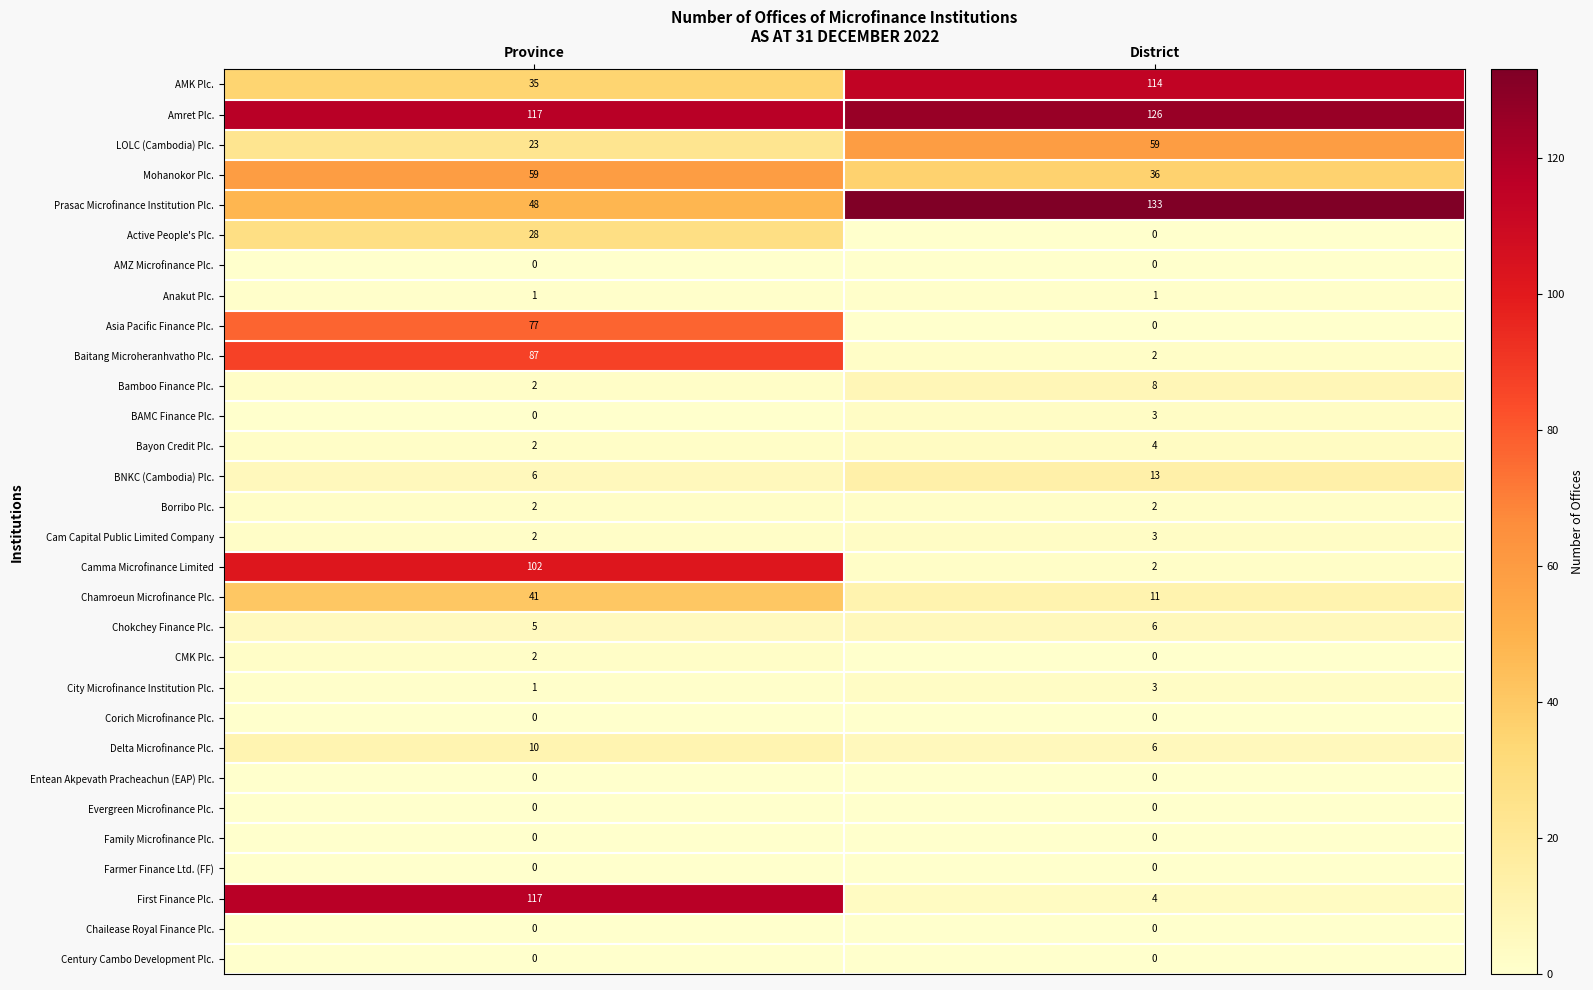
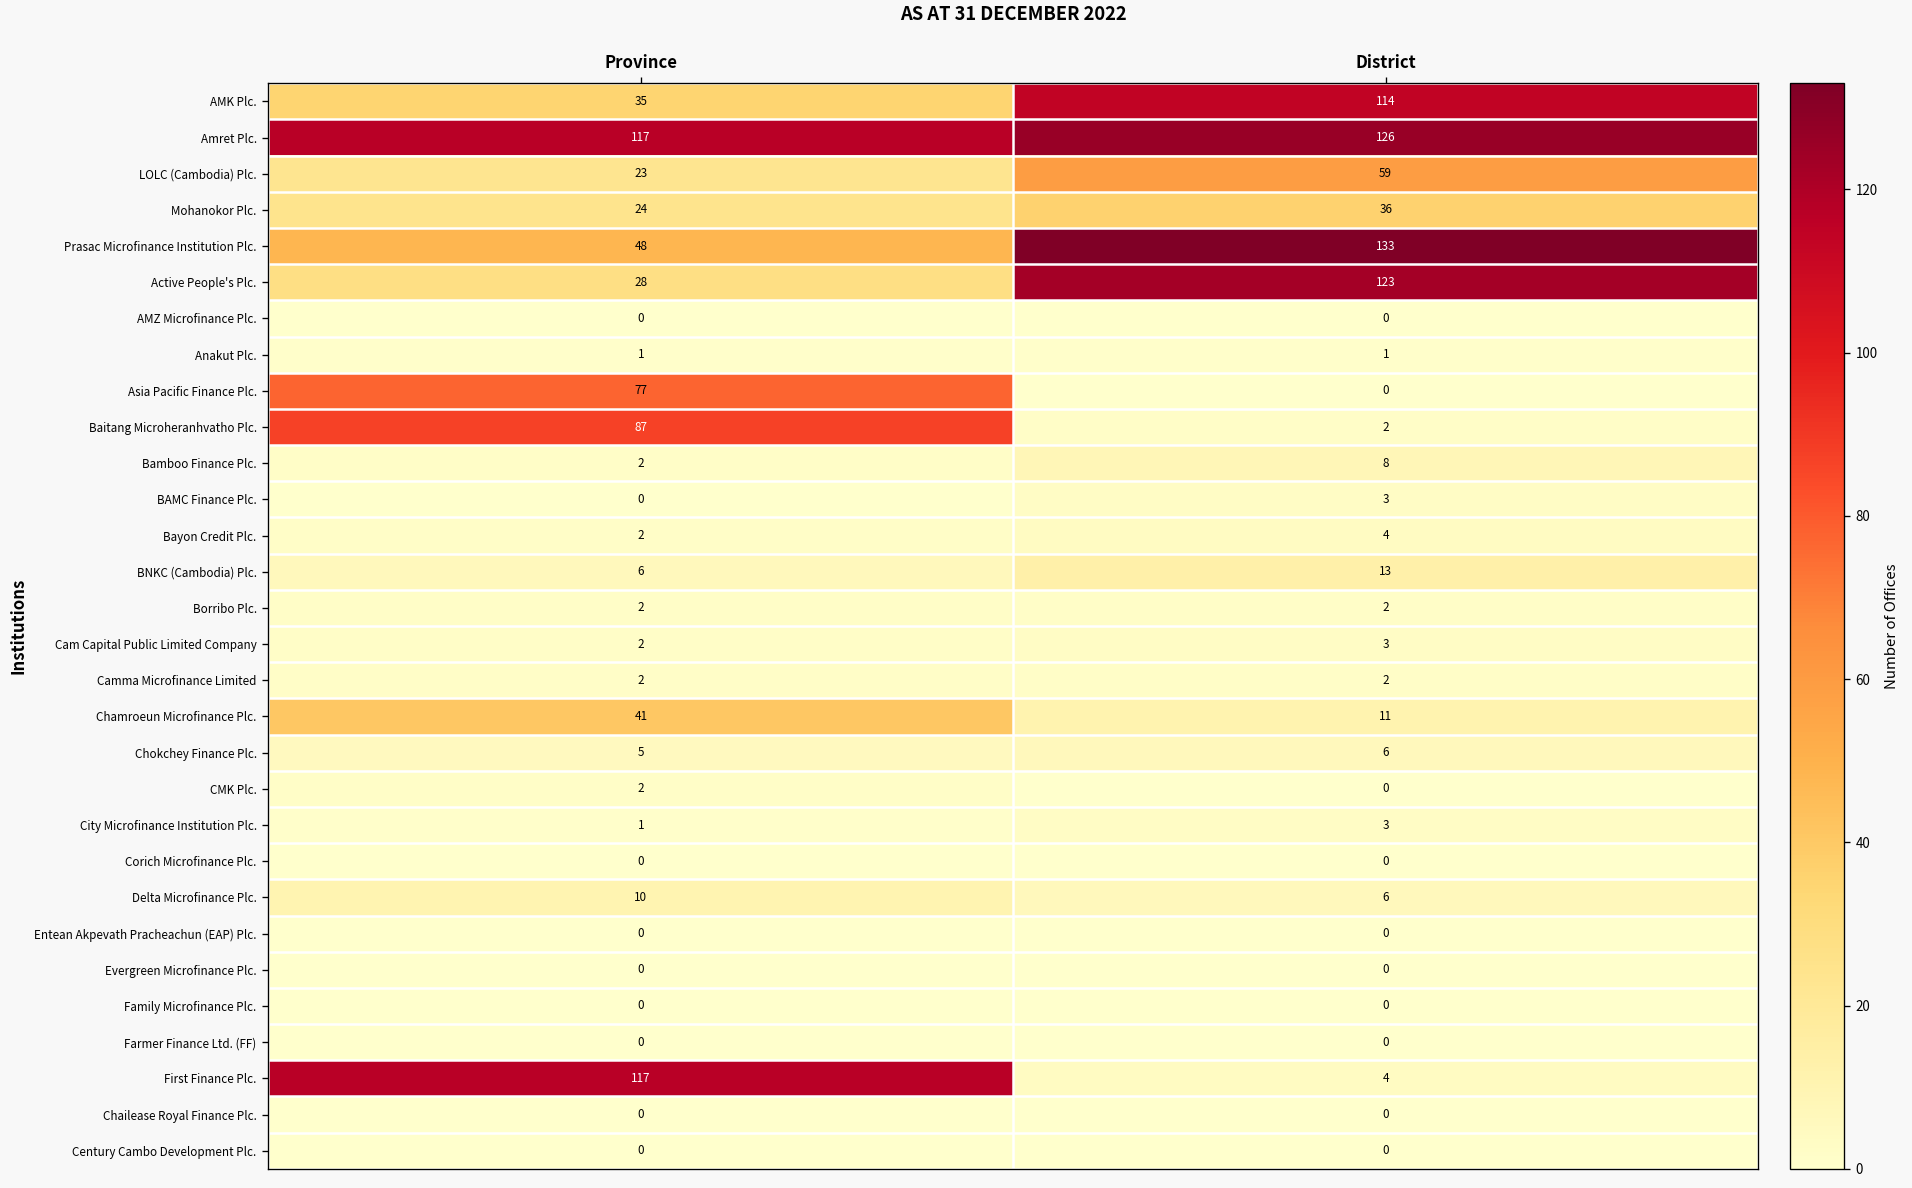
  {
    "AMK Plc.": {
      "Province": 35,
      "District": 114
    },
    "Amret Plc.": {
      "Province": 117,
      "District": 126
    },
    "LOLC (Cambodia) Plc.": {
      "Province": 23,
      "District": 59
    },
    "Mohanokor Plc.": {
-     "Province": 59,
+     "Province": 24,
      "District": 36
    },
    "Prasac Microfinance Institution Plc.": {
      "Province": 48,
      "District": 133
    },
    "Active People's Plc.": {
      "Province": 28,
-     "District": 0
+     "District": 123
    },
    "AMZ Microfinance Plc.": {
      "Province": 0,
      "District": 0
    },
    "Anakut Plc.": {
      "Province": 1,
      "District": 1
    },
    "Asia Pacific Finance Plc.": {
      "Province": 77,
      "District": 0
    },
    "Baitang Microheranhvatho Plc.": {
      "Province": 87,
      "District": 2
    },
    "Bamboo Finance Plc.": {
      "Province": 2,
      "District": 8
    },
    "BAMC Finance Plc.": {
      "Province": 0,
      "District": 3
    },
    "Bayon Credit Plc.": {
      "Province": 2,
      "District": 4
    },
    "BNKC (Cambodia) Plc.": {
      "Province": 6,
      "District": 13
    },
    "Borribo Plc.": {
      "Province": 2,
      "District": 2
    },
    "Cam Capital Public Limited Company": {
      "Province": 2,
      "District": 3
    },
    "Camma Microfinance Limited": {
-     "Province": 102,
+     "Province": 2,
      "District": 2
    },
    "Chamroeun Microfinance Plc.": {
      "Province": 41,
      "District": 11
    },
    "Chokchey Finance Plc.": {
      "Province": 5,
      "District": 6
    },
    "CMK Plc.": {
      "Province": 2,
      "District": 0
    },
    "City Microfinance Institution Plc.": {
      "Province": 1,
      "District": 3
    },
    "Corich Microfinance Plc.": {
      "Province": 0,
      "District": 0
    },
    "Delta Microfinance Plc.": {
      "Province": 10,
      "District": 6
    },
    "Entean Akpevath Pracheachun (EAP) Plc.": {
      "Province": 0,
      "District": 0
    },
    "Evergreen Microfinance Plc.": {
      "Province": 0,
      "District": 0
    },
    "Family Microfinance Plc.": {
      "Province": 0,
      "District": 0
    },
    "Farmer Finance Ltd. (FF)": {
      "Province": 0,
      "District": 0
    },
    "First Finance Plc.": {
      "Province": 117,
      "District": 4
    },
    "Chailease Royal Finance Plc.": {
      "Province": 0,
      "District": 0
    },
    "Century Cambo Development Plc.": {
      "Province": 0,
      "District": 0
    }
  }
